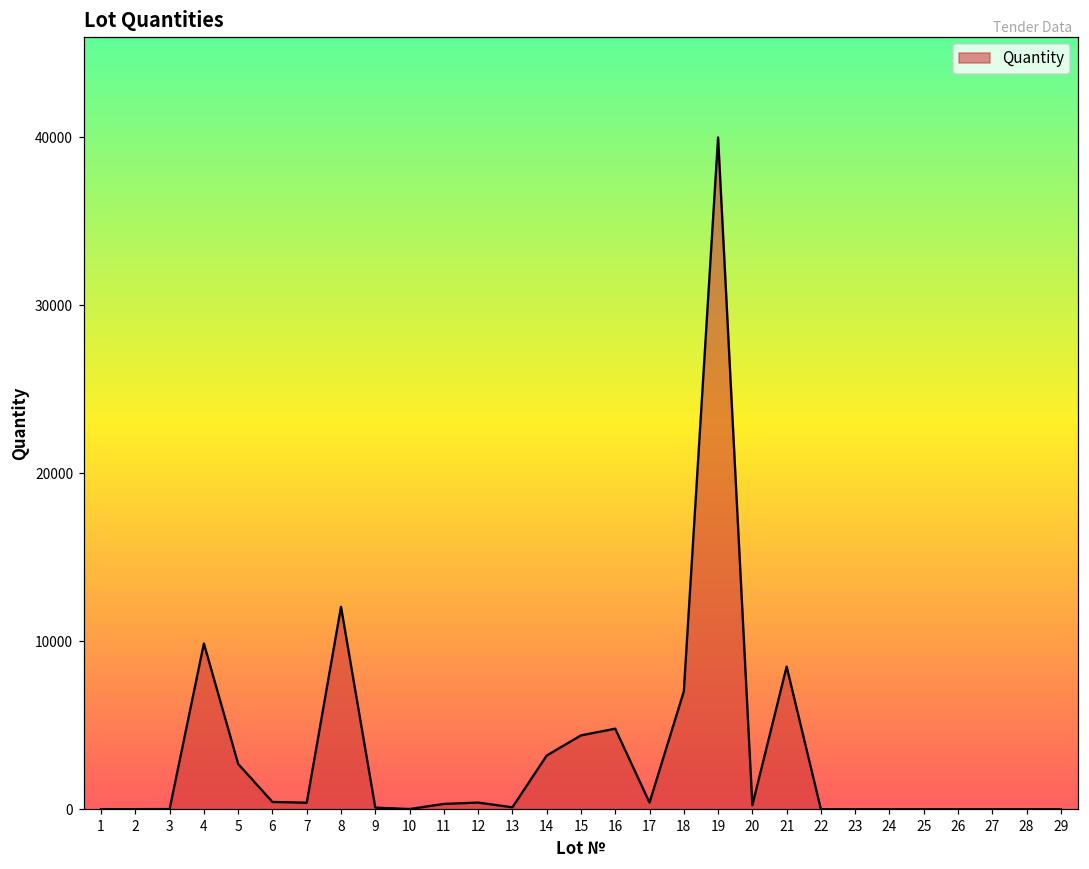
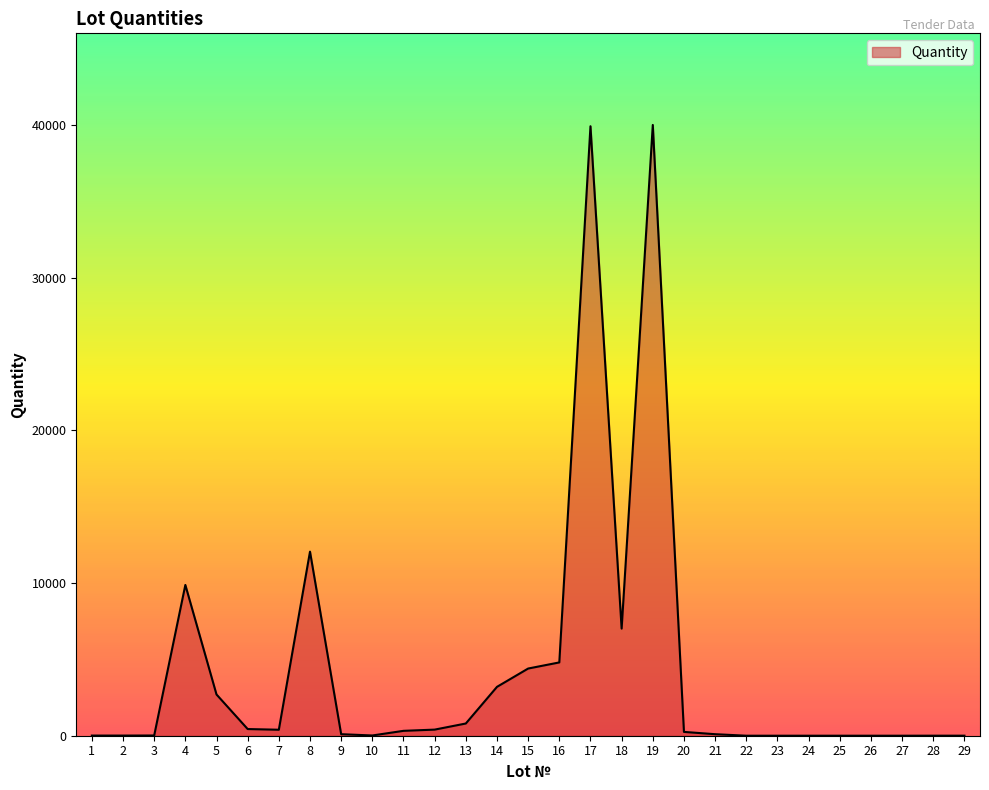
  {
    "1": 0,
    "2": 0,
    "3": 0,
    "4": 9900,
    "5": 2700,
    "6": 400,
    "7": 400,
    "8": 12100,
    "9": 100,
    "10": 0,
    "11": 300,
    "12": 400,
-   "13": 100,
+   "13": 800,
    "14": 3200,
    "15": 4400,
    "16": 4800,
-   "17": 400,
+   "17": 39900,
    "18": 7000,
    "19": 40000,
    "20": 300,
-   "21": 8500,
+   "21": 100,
    "22": 0,
    "23": 0,
    "24": 0,
    "25": 0,
    "26": 0,
    "27": 0,
    "28": 0,
    "29": 0
  }
